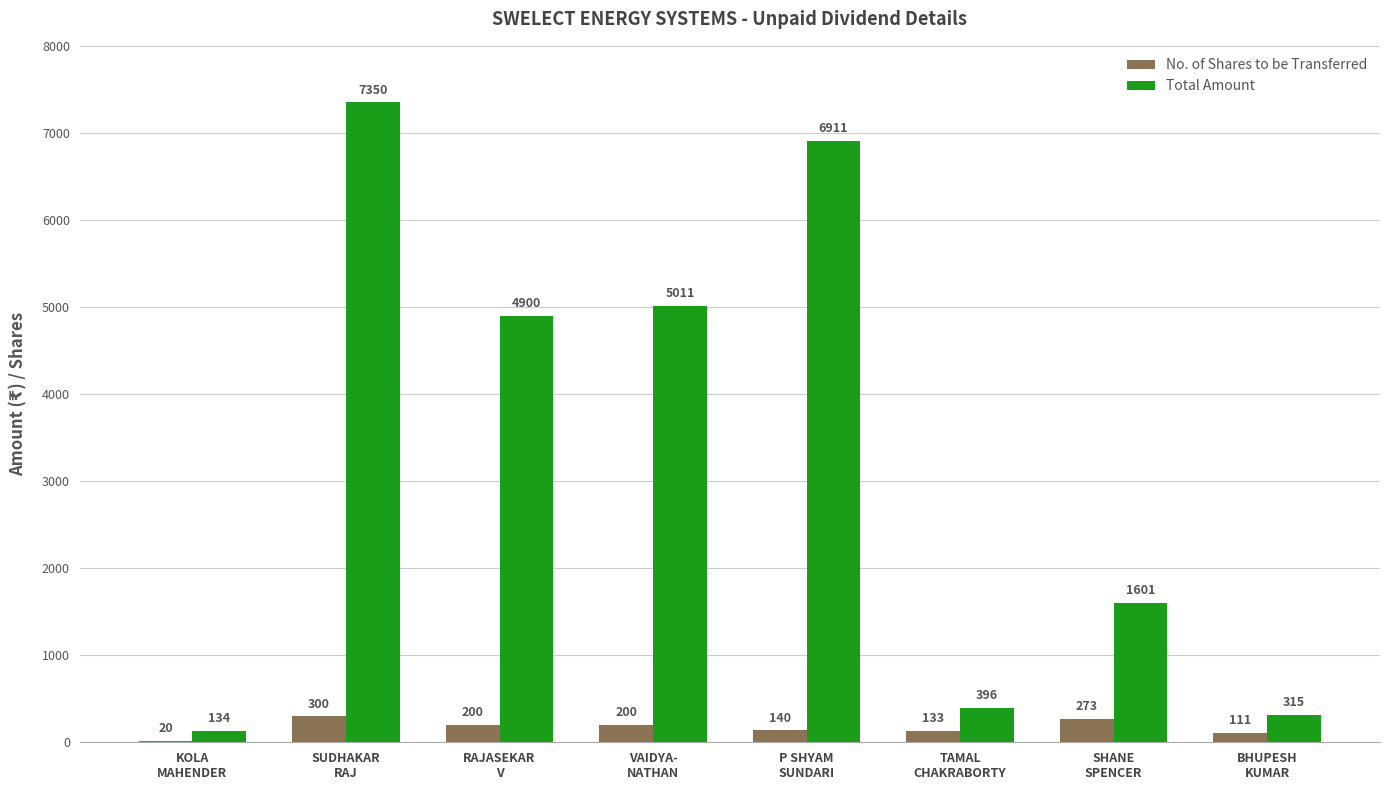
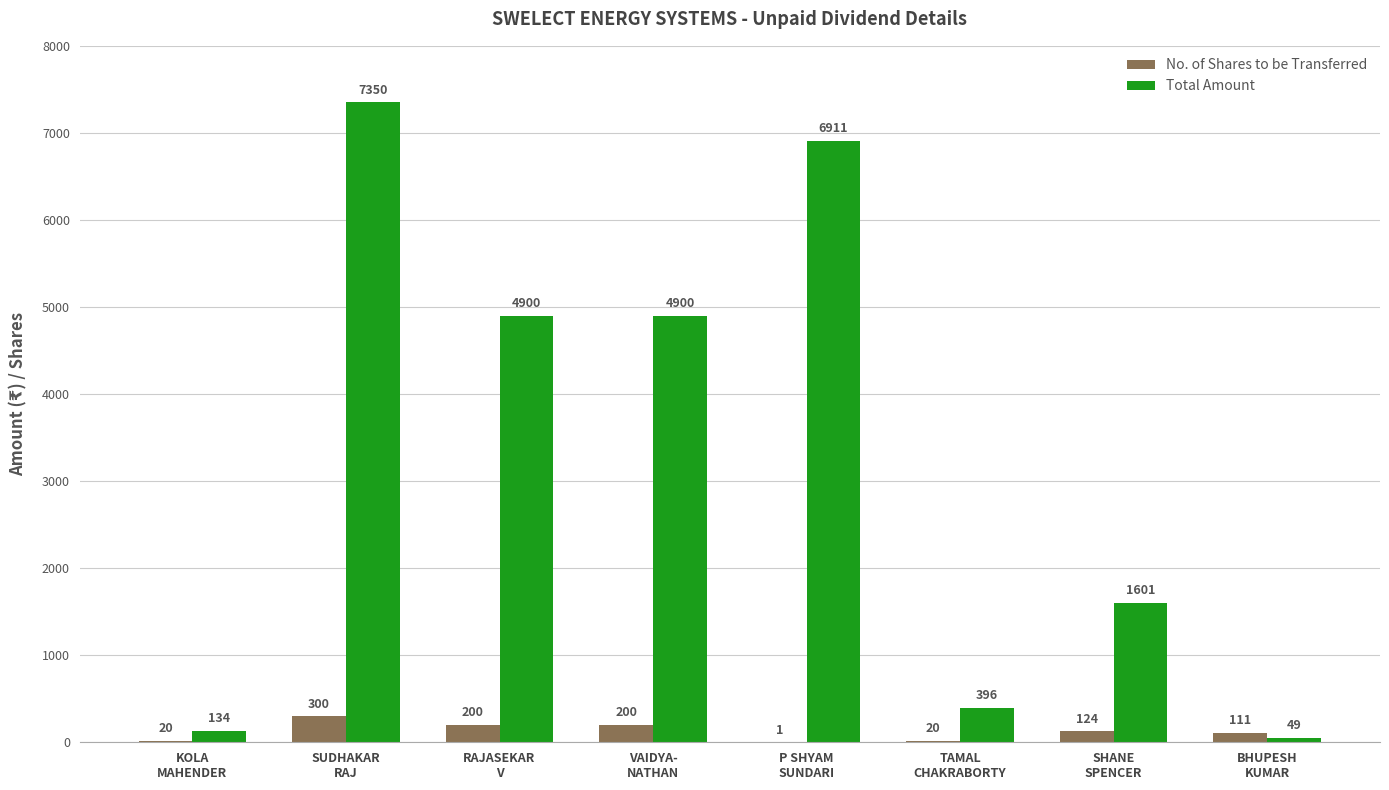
  {
    "No. of Shares to be Transferred": {
      "KOLA MAHENDER": 20,
      "SUDHAKAR RAJ": 300,
      "RAJASEKAR V": 200,
      "VAIDYA- NATHAN": 200,
-     "P SHYAM SUNDARI": 140,
-     "TAMAL CHAKRABORTY": 133,
-     "SHANE SPENCER": 273,
+     "P SHYAM SUNDARI": 1,
+     "TAMAL CHAKRABORTY": 20,
+     "SHANE SPENCER": 124,
      "BHUPESH KUMAR": 111
    },
    "Total Amount": {
      "KOLA MAHENDER": 134,
      "SUDHAKAR RAJ": 7350,
      "RAJASEKAR V": 4900,
-     "VAIDYA- NATHAN": 5011,
+     "VAIDYA- NATHAN": 4900,
      "P SHYAM SUNDARI": 6911,
      "TAMAL CHAKRABORTY": 396,
      "SHANE SPENCER": 1601,
-     "BHUPESH KUMAR": 315
+     "BHUPESH KUMAR": 49
    }
  }
